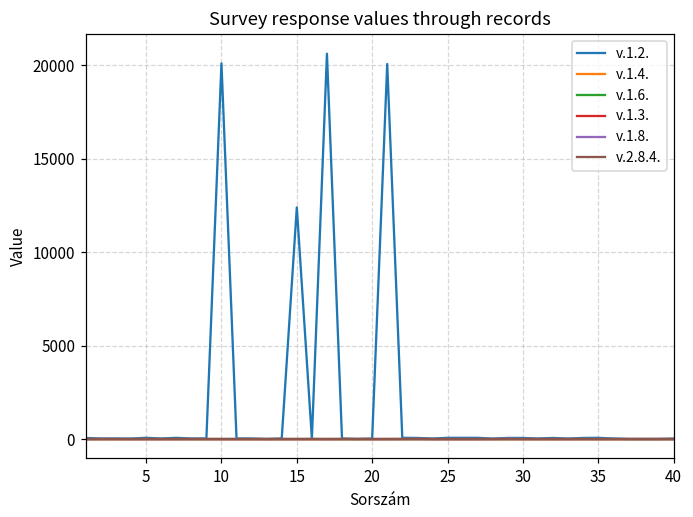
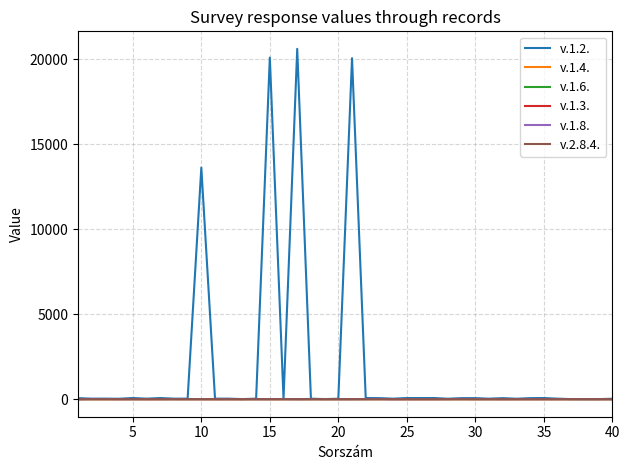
  {
    "v.1.2.": {
-     "10": 20100,
-     "15": 12400
+     "10": 13600,
+     "15": 20100
    },
    "v.2.8.4.": {
      "10": 0,
      "15": 0
    }
  }
